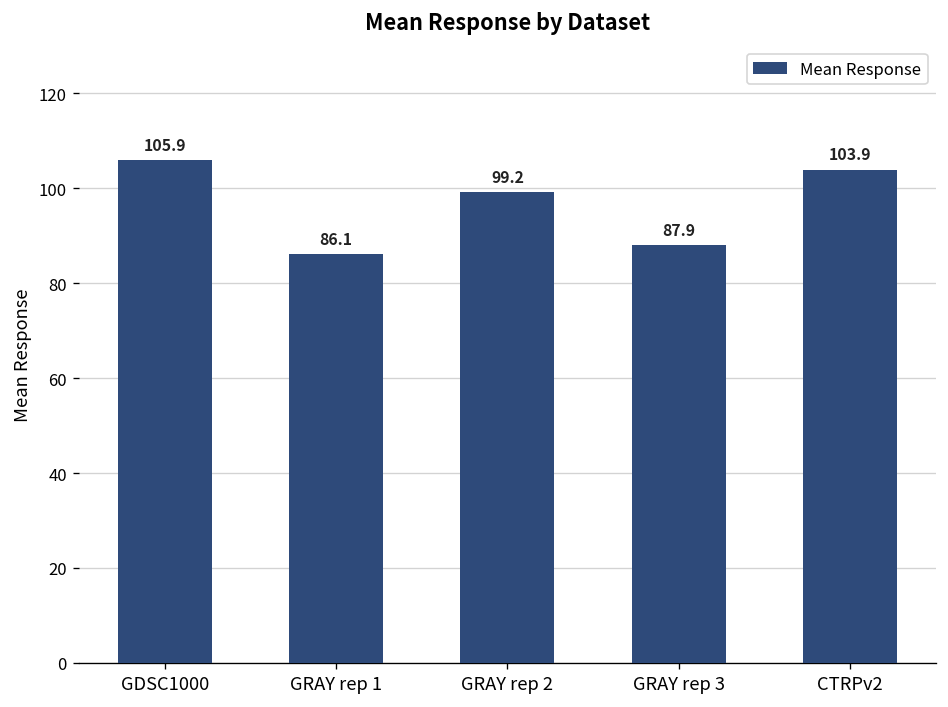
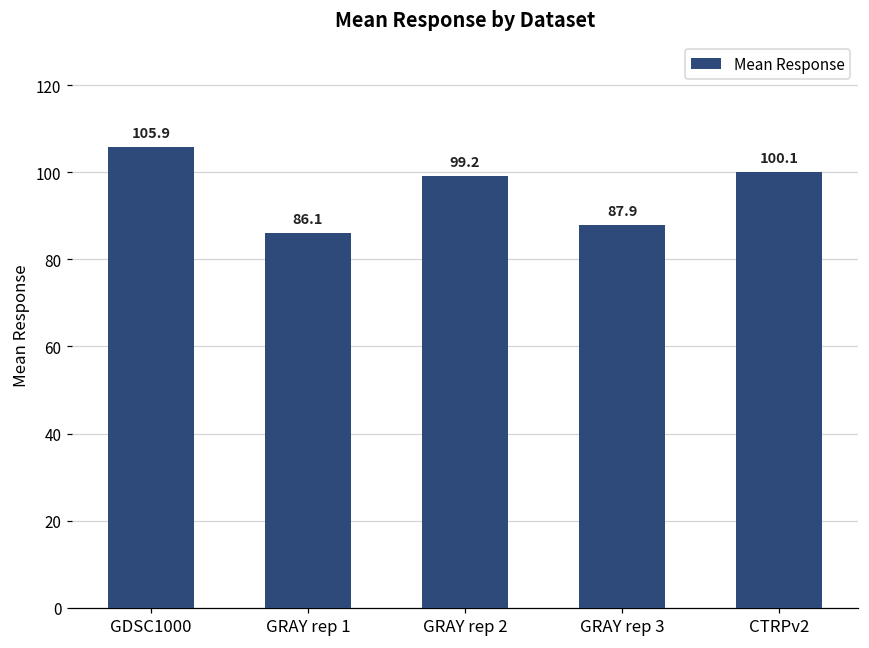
  {
    "GDSC1000": 105.9,
    "GRAY rep 1": 86.1,
    "GRAY rep 2": 99.2,
    "GRAY rep 3": 87.9,
-   "CTRPv2": 103.9
+   "CTRPv2": 100.1
  }
